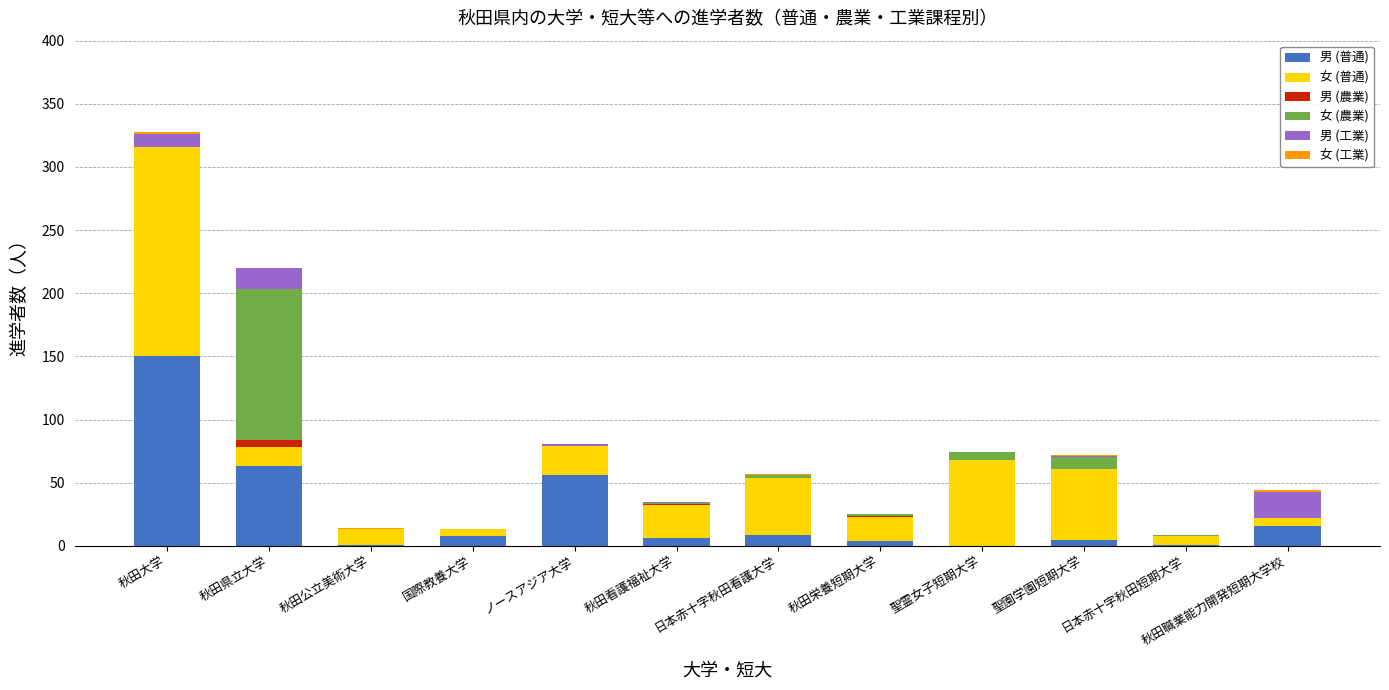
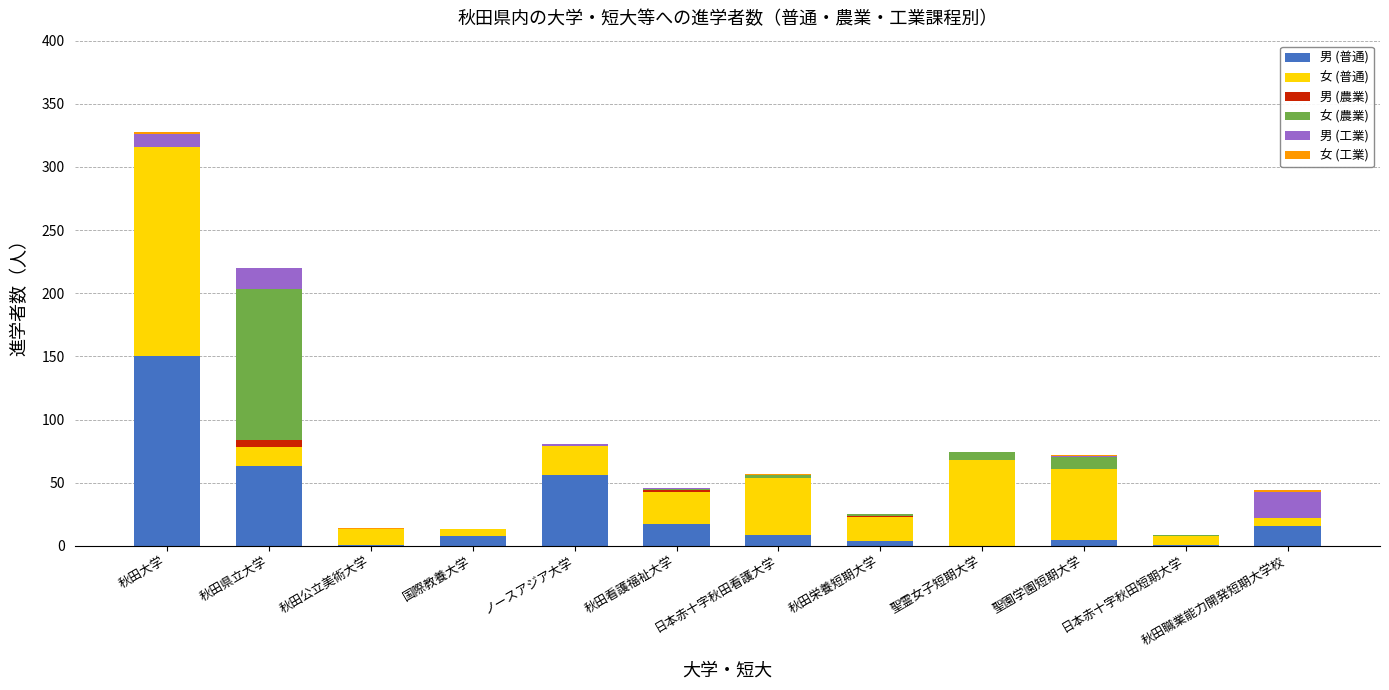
  {
    "男 (普通)": {
      "秋田大学": 150,
      "秋田県立大学": 63,
      "国際教養大学": 8,
      "ノースアジア大学": 56,
-     "秋田看護福祉大学": 6,
+     "秋田看護福祉大学": 17,
      "日本赤十字秋田看護大学": 9,
      "秋田栄養短期大学": 4,
      "聖霊女子短期大学": 0,
      "聖園学園短期大学": 5,
      "秋田職業能力開発短期大学校": 16
    },
    "女 (普通)": {
      "秋田大学": 166,
      "秋田県立大学": 15,
      "秋田公立美術大学": 12,
      "国際教養大学": 5,
      "ノースアジア大学": 23,
      "秋田看護福祉大学": 26,
      "日本赤十字秋田看護大学": 45,
      "秋田栄養短期大学": 19,
      "聖霊女子短期大学": 68,
      "聖園学園短期大学": 56,
      "日本赤十字秋田短期大学": 7,
      "秋田職業能力開発短期大学校": 6
    },
    "男 (農業)": {
      "秋田大学": 0,
      "秋田県立大学": 6,
      "秋田公立美術大学": 0,
      "国際教養大学": 0,
      "ノースアジア大学": 0,
      "日本赤十字秋田看護大学": 0,
      "聖霊女子短期大学": 0,
      "聖園学園短期大学": 0,
      "日本赤十字秋田短期大学": 0,
      "秋田職業能力開発短期大学校": 0
    },
    "女 (農業)": {
      "秋田大学": 0,
      "秋田県立大学": 119,
      "秋田公立美術大学": 0,
      "国際教養大学": 0,
      "ノースアジア大学": 0,
      "日本赤十字秋田看護大学": 2,
      "聖霊女子短期大学": 6,
      "聖園学園短期大学": 9,
      "秋田職業能力開発短期大学校": 0
    },
    "男 (工業)": {
      "秋田大学": 10,
      "秋田県立大学": 17,
      "秋田公立美術大学": 0,
      "国際教養大学": 0,
      "ノースアジア大学": 2,
      "日本赤十字秋田看護大学": 0,
      "秋田栄養短期大学": 0,
      "聖霊女子短期大学": 0,
      "日本赤十字秋田短期大学": 0,
      "秋田職業能力開発短期大学校": 21
    },
    "女 (工業)": {
      "秋田大学": 2,
      "秋田県立大学": 0,
      "国際教養大学": 0,
      "ノースアジア大学": 0,
      "秋田看護福祉大学": 0,
      "秋田栄養短期大学": 0,
      "聖霊女子短期大学": 0,
      "日本赤十字秋田短期大学": 0
    }
  }
